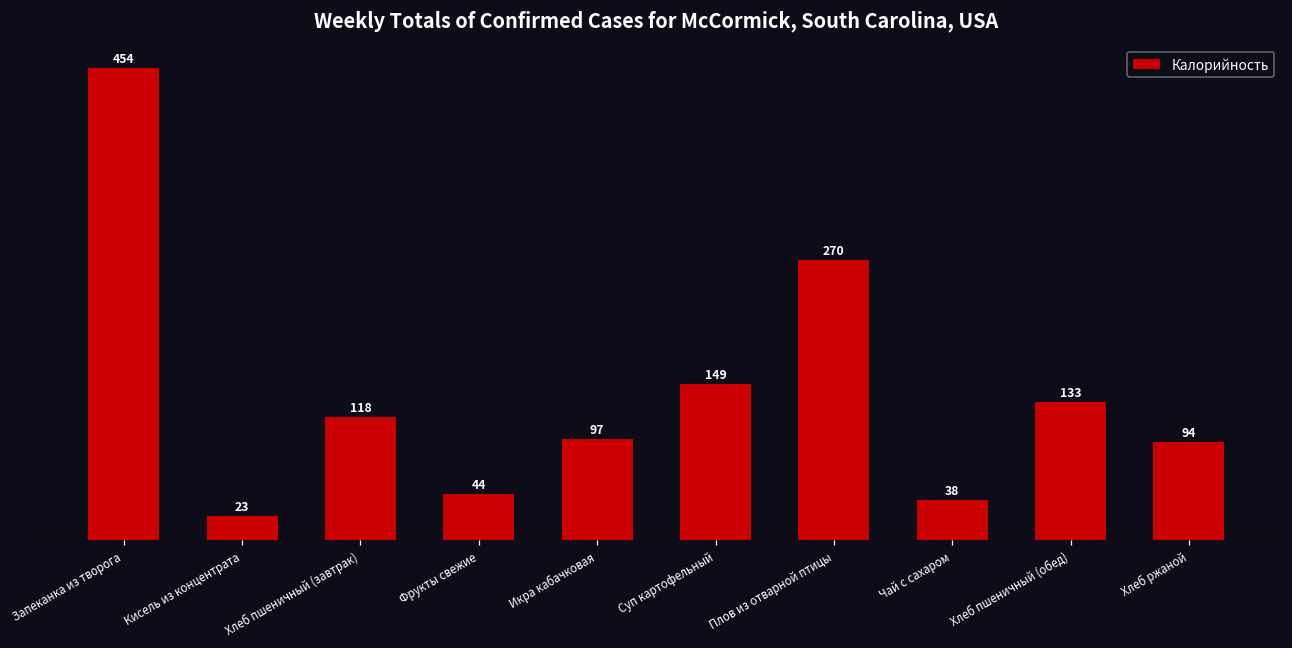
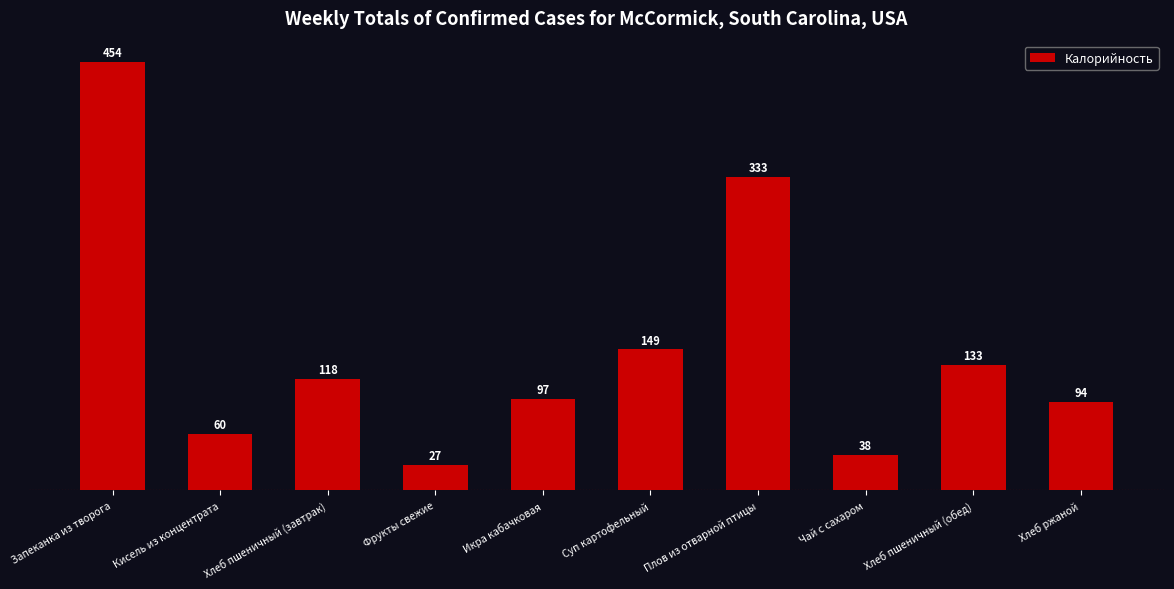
  {
-   "Кисель из концентрата": 23,
+   "Кисель из концентрата": 60,
    "Хлеб пшеничный (завтрак)": 118,
-   "Фрукты свежие": 44,
+   "Фрукты свежие": 27,
    "Икра кабачковая": 97,
-   "Плов из отварной птицы": 270,
+   "Плов из отварной птицы": 333,
    "Чай с сахаром": 38,
    "Хлеб пшеничный (обед)": 133,
    "Хлеб ржаной": 94
  }
